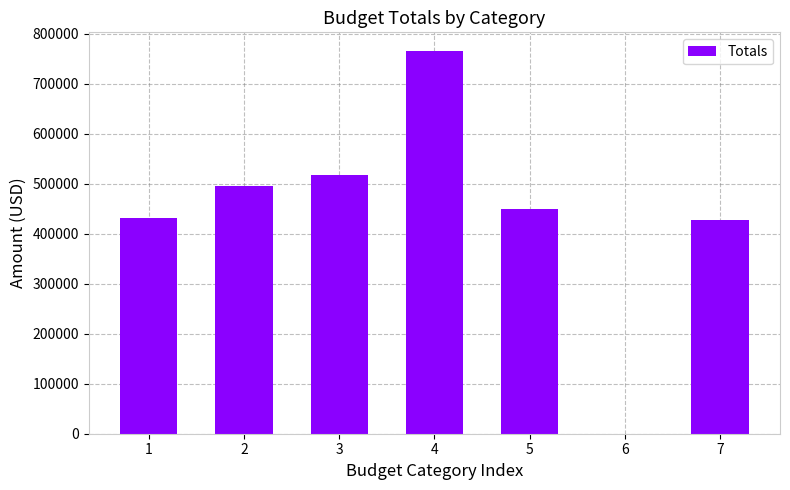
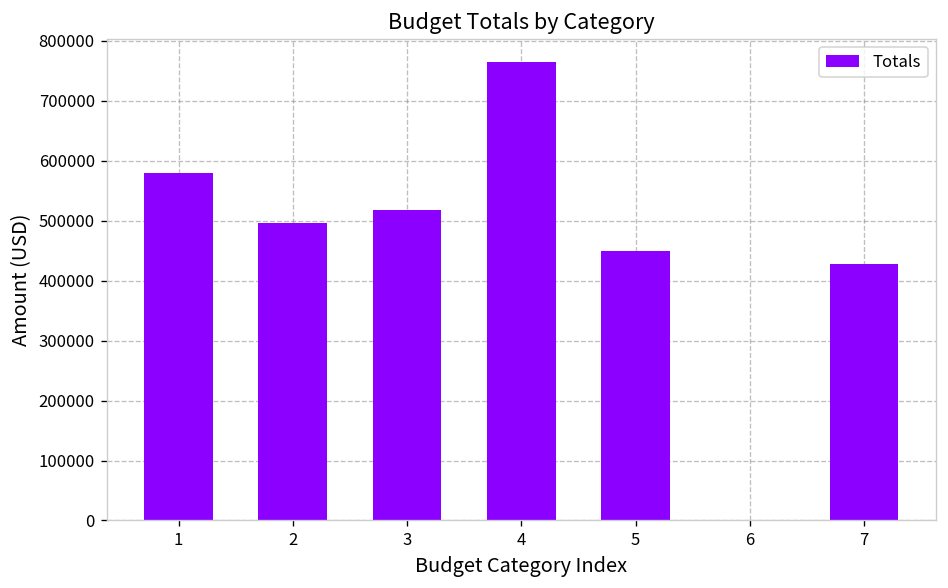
  {
-   "1": 430000,
+   "1": 580000,
    "2": 500000,
    "3": 520000,
    "4": 770000,
    "5": 450000,
    "6": 0,
    "7": 430000
  }
